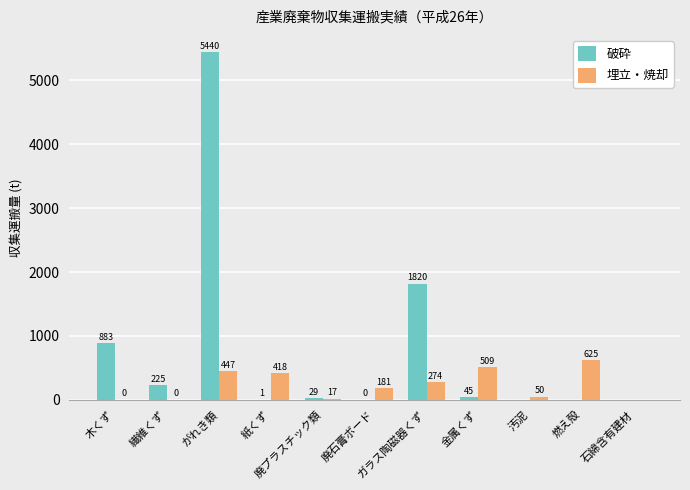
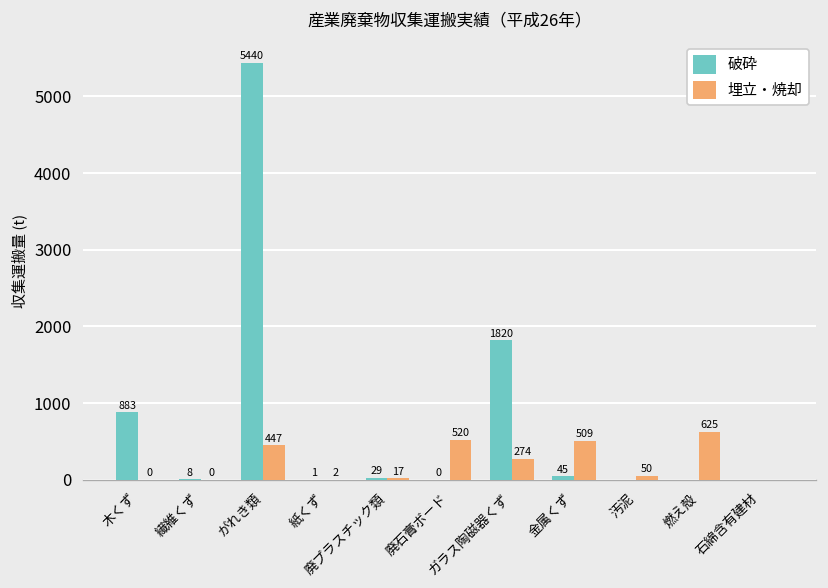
  {
    "破砕": {
      "木くず": 883,
-     "繊維くず": 225,
+     "繊維くず": 8,
      "がれき類": 5440,
      "紙くず": 1,
      "廃プラスチック類": 29,
      "廃石膏ボード": 0,
      "ガラス陶磁器くず": 1820,
      "金属くず": 45
    },
    "埋立・焼却": {
      "木くず": 0,
      "繊維くず": 0,
      "がれき類": 447,
-     "紙くず": 418,
+     "紙くず": 2,
      "廃プラスチック類": 17,
-     "廃石膏ボード": 181,
+     "廃石膏ボード": 520,
      "ガラス陶磁器くず": 274,
      "金属くず": 509,
      "汚泥": 50,
      "燃え殻": 625
    }
  }
